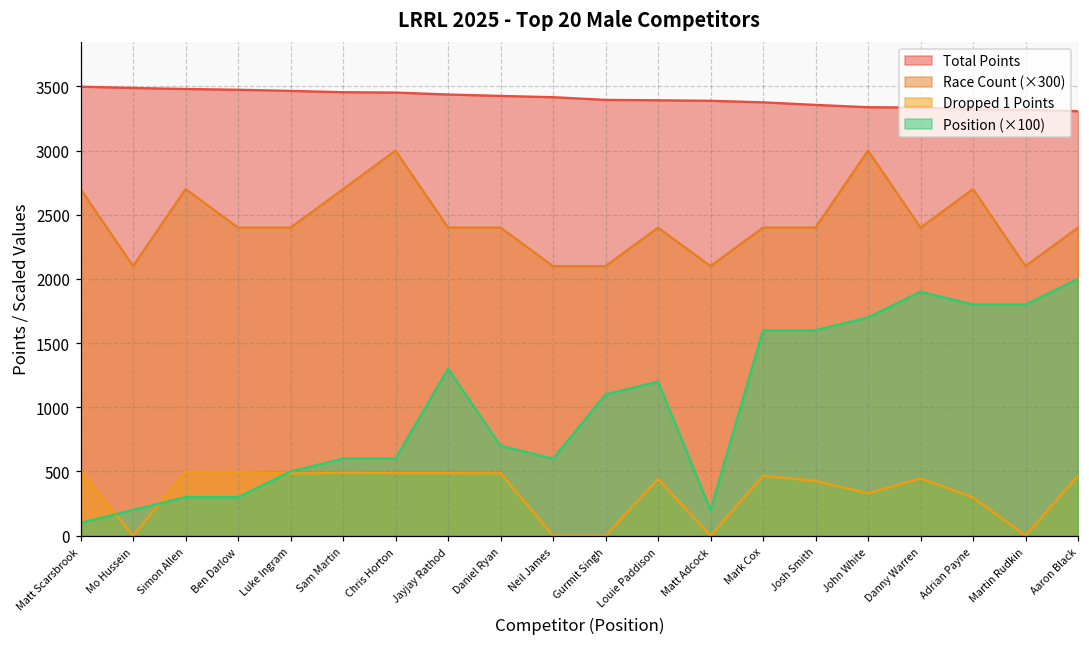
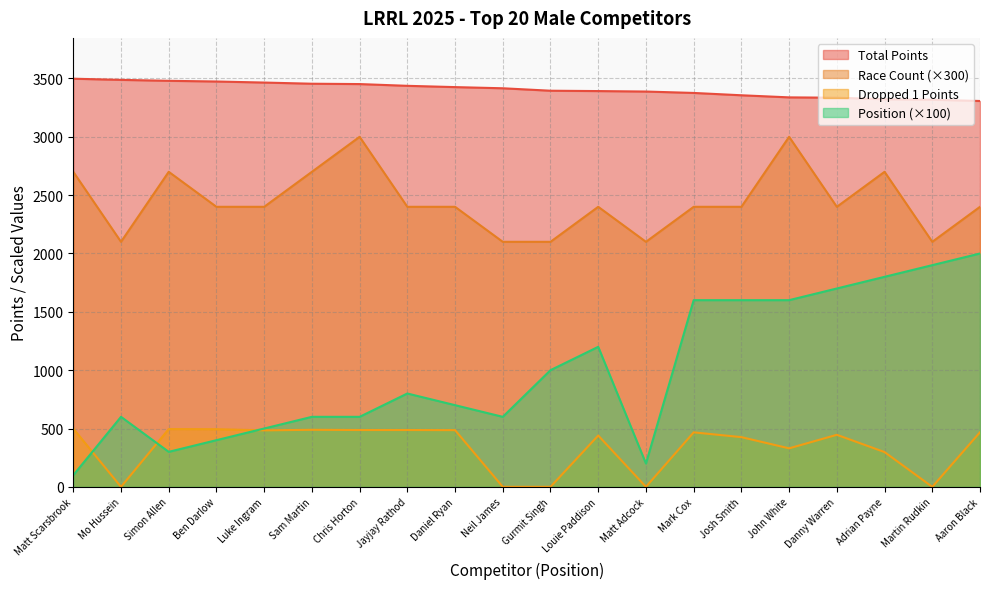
  {
    "Position (×100)": {
      "Matt Scarsbrook": 100,
-     "Mo Hussein": 200,
+     "Mo Hussein": 600,
      "Simon Allen": 300,
-     "Ben Darlow": 300,
+     "Ben Darlow": 400,
      "Sam Martin": 600,
      "Chris Horton": 600,
-     "Jayjay Rathod": 1300,
+     "Jayjay Rathod": 800,
      "Daniel Ryan": 700,
      "Neil James": 600,
-     "Gurmit Singh": 1100,
+     "Gurmit Singh": 1000,
      "Louie Paddison": 1200,
      "Matt Adcock": 200,
      "Mark Cox": 1600,
      "Josh Smith": 1600,
-     "John White": 1700,
-     "Danny Warren": 1900,
+     "John White": 1600,
+     "Danny Warren": 1700,
      "Adrian Payne": 1800,
-     "Martin Rudkin": 1800,
+     "Martin Rudkin": 1900,
      "Aaron Black": 2000
    }
  }
